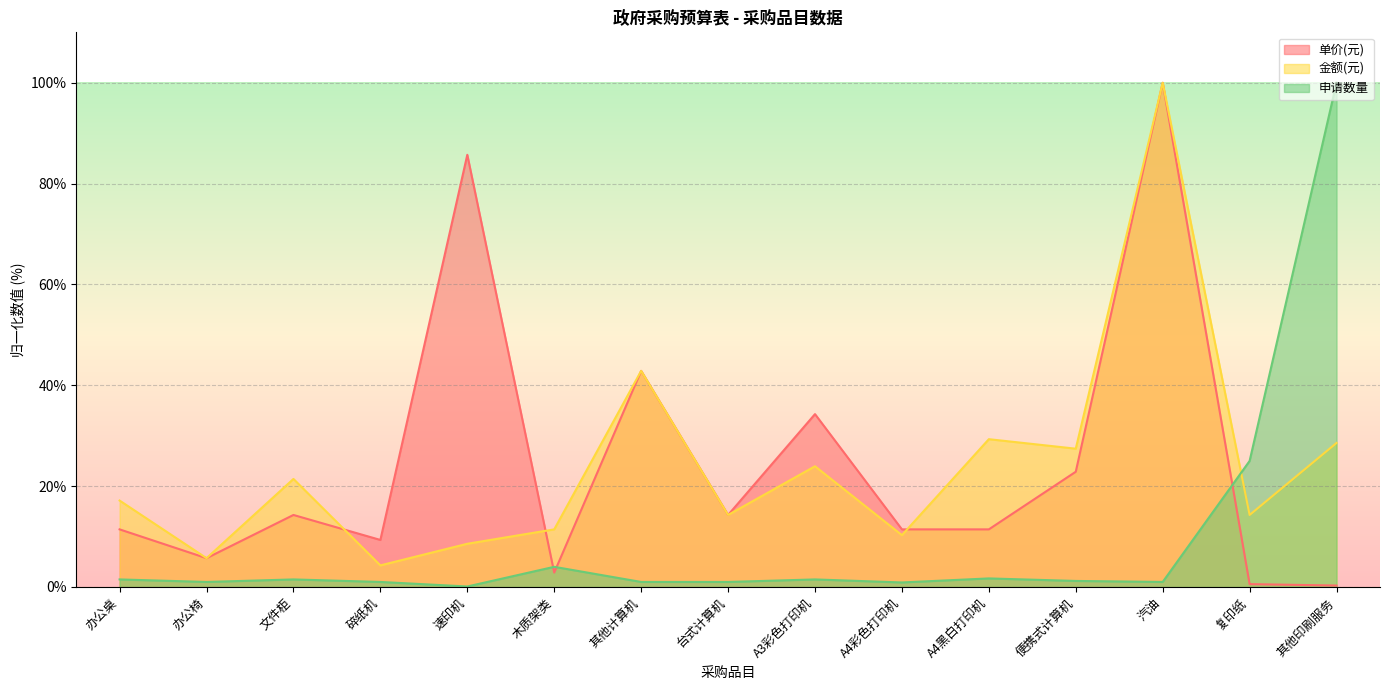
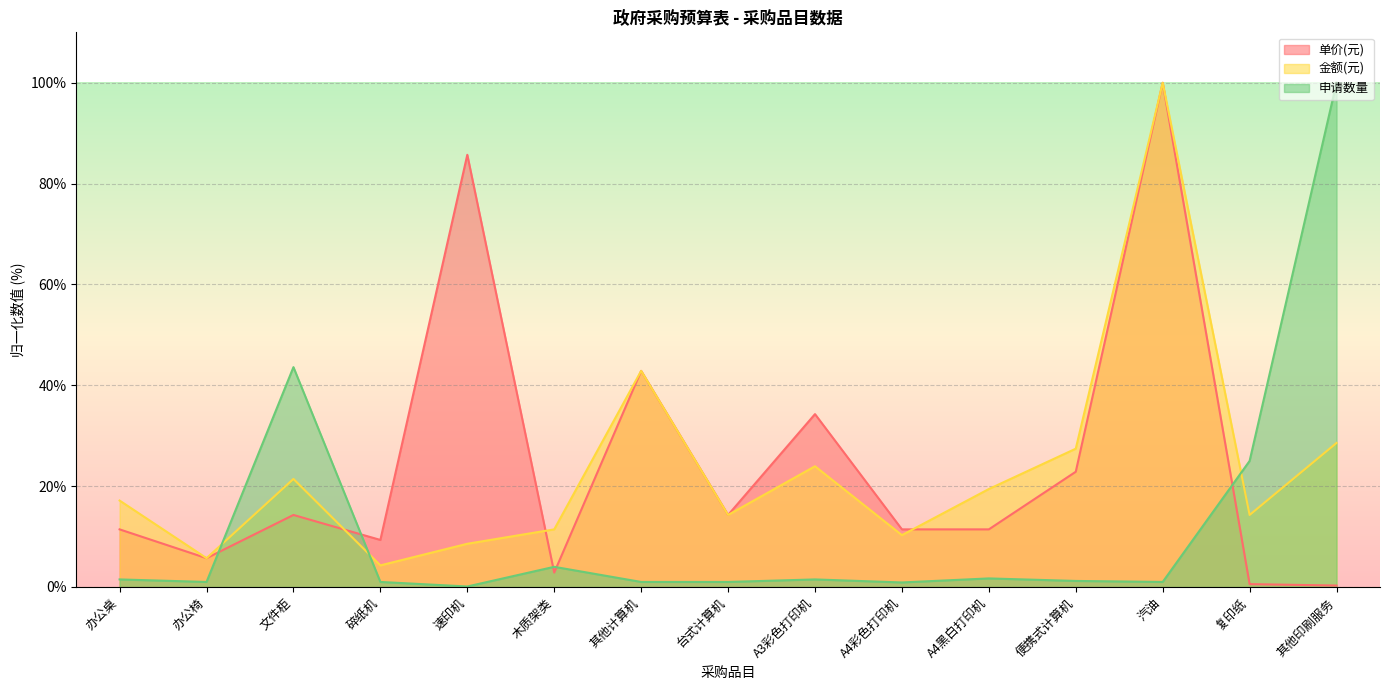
  {
    "单价(元)": {
      "办公桌": "11%",
      "文件柜": "14%",
      "碎纸机": "9%",
      "速印机": "86%",
      "木质架类": "3%",
      "A3彩色打印机": "34%",
      "A4彩色打印机": "11%",
      "A4黑白打印机": "11%",
      "便携式计算机": "23%",
      "复印纸": "1%",
      "其他印刷服务": "0%"
    },
    "金额(元)": {
      "办公桌": "17%",
      "文件柜": "21%",
      "碎纸机": "4%",
      "速印机": "9%",
      "木质架类": "11%",
      "A3彩色打印机": "24%",
      "A4彩色打印机": "10%",
-     "A4黑白打印机": "29%",
+     "A4黑白打印机": "19%",
      "便携式计算机": "27%",
      "复印纸": "14%",
      "其他印刷服务": "29%"
    },
    "申请数量": {
      "办公桌": "2%",
      "办公椅": "1%",
-     "文件柜": "2%",
+     "文件柜": "44%",
      "碎纸机": "1%",
      "速印机": "0%",
      "木质架类": "4%",
      "其他计算机": "1%",
      "台式计算机": "1%",
      "A3彩色打印机": "2%",
      "A4彩色打印机": "1%",
      "A4黑白打印机": "2%",
      "便携式计算机": "1%",
      "汽油": "1%",
      "复印纸": "25%"
    }
  }
